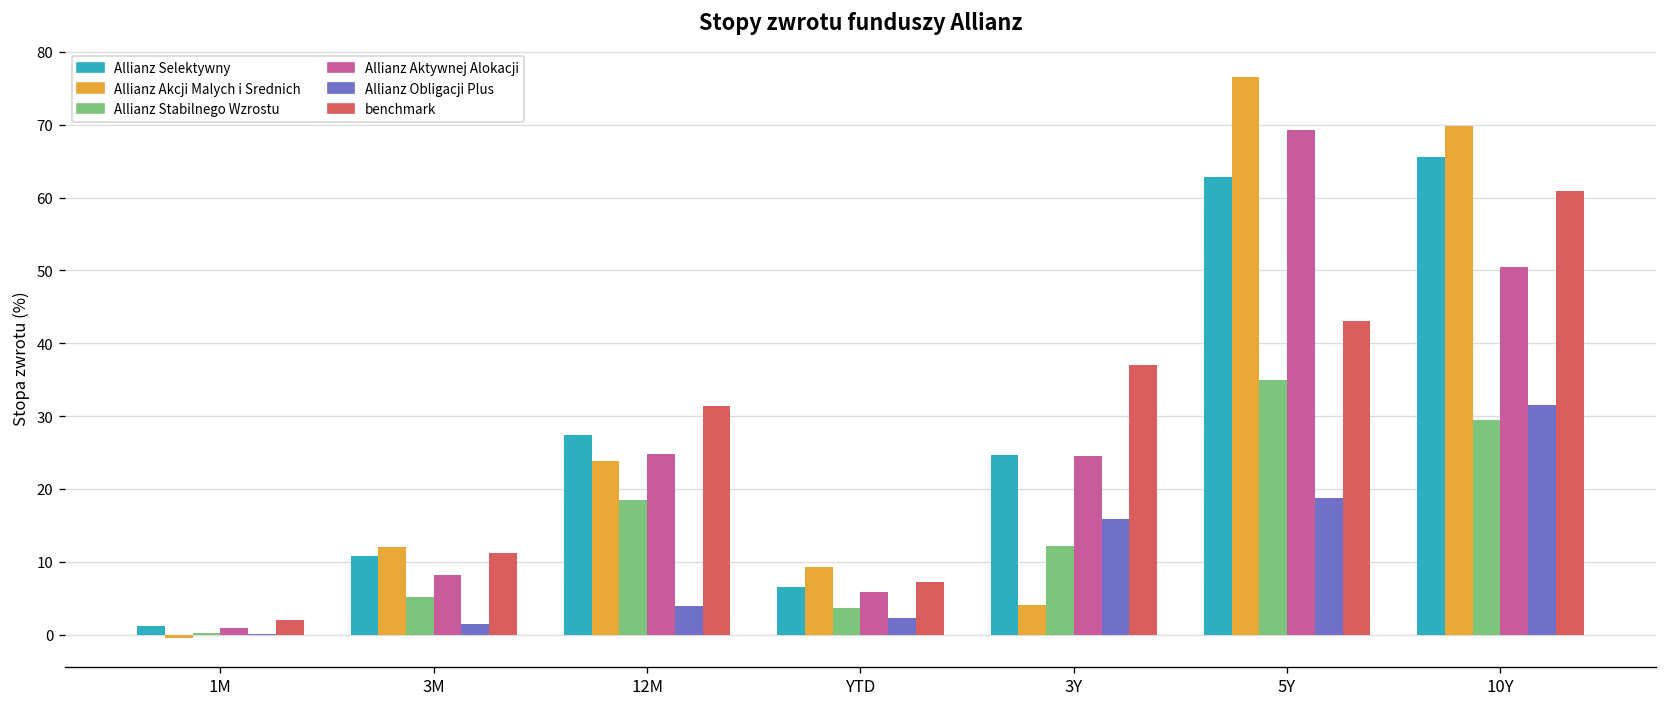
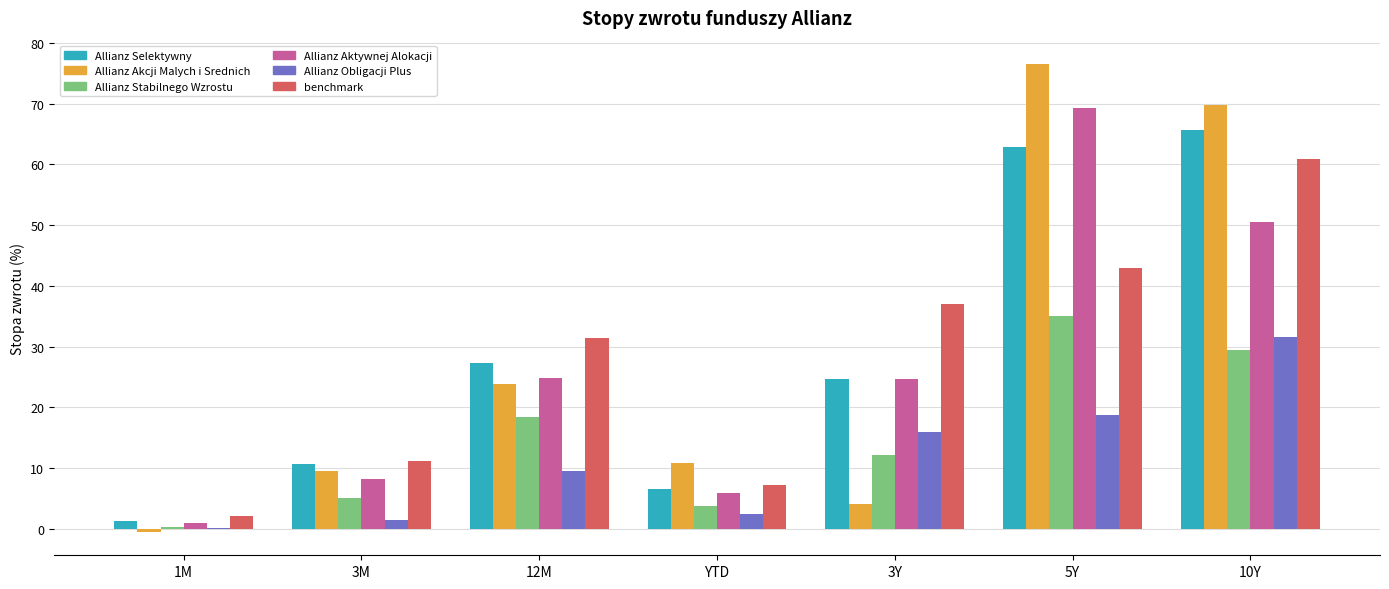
  {
    "Allianz Selektywny": {
      "1M": 1,
      "3M": 11,
      "12M": 27,
      "YTD": 7,
      "3Y": 25,
      "5Y": 63,
      "10Y": 66
    },
    "Allianz Akcji Malych i Srednich": {
      "1M": -1,
-     "3M": 12,
+     "3M": 9,
      "12M": 24,
-     "YTD": 9,
+     "YTD": 11,
      "3Y": 4,
      "5Y": 77,
      "10Y": 70
    },
    "Allianz Stabilnego Wzrostu": {
      "3M": 5,
      "12M": 18,
      "YTD": 4,
      "3Y": 12,
      "5Y": 35,
      "10Y": 30
    },
    "Allianz Aktywnej Alokacji": {
      "1M": 1,
      "3M": 8,
      "12M": 25,
      "YTD": 6,
      "3Y": 25,
      "5Y": 69,
      "10Y": 50
    },
    "Allianz Obligacji Plus": {
      "3M": 1,
-     "12M": 4,
+     "12M": 9,
      "YTD": 2,
      "3Y": 16,
      "5Y": 19,
      "10Y": 32
    },
    "benchmark": {
      "1M": 2,
      "3M": 11,
      "12M": 31,
      "YTD": 7,
      "3Y": 37,
      "5Y": 43,
      "10Y": 61
    }
  }
